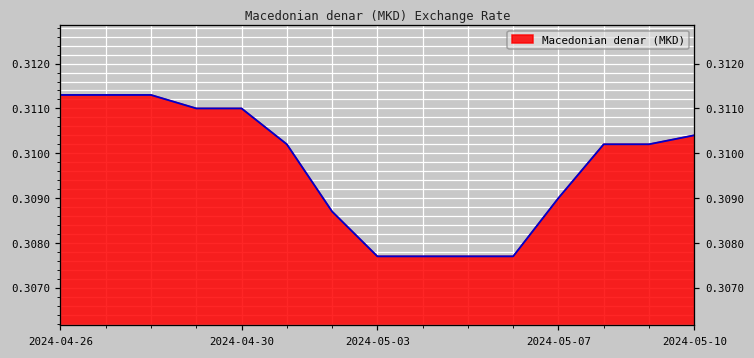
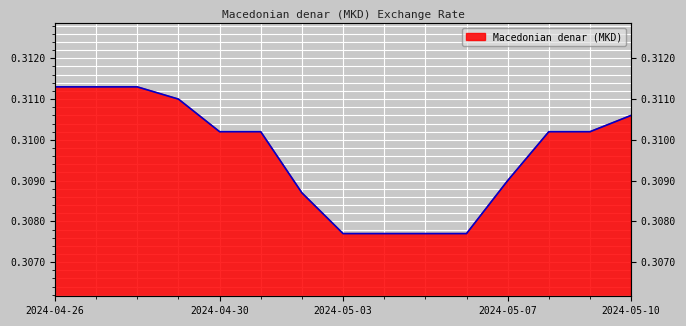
  {
    "2024-04-26": 0.3113,
-   "2024-04-30": 0.3110,
+   "2024-04-30": 0.3102,
    "2024-05-03": 0.3077,
    "2024-05-07": 0.3090,
-   "2024-05-10": 0.3104
+   "2024-05-10": 0.3106
  }
